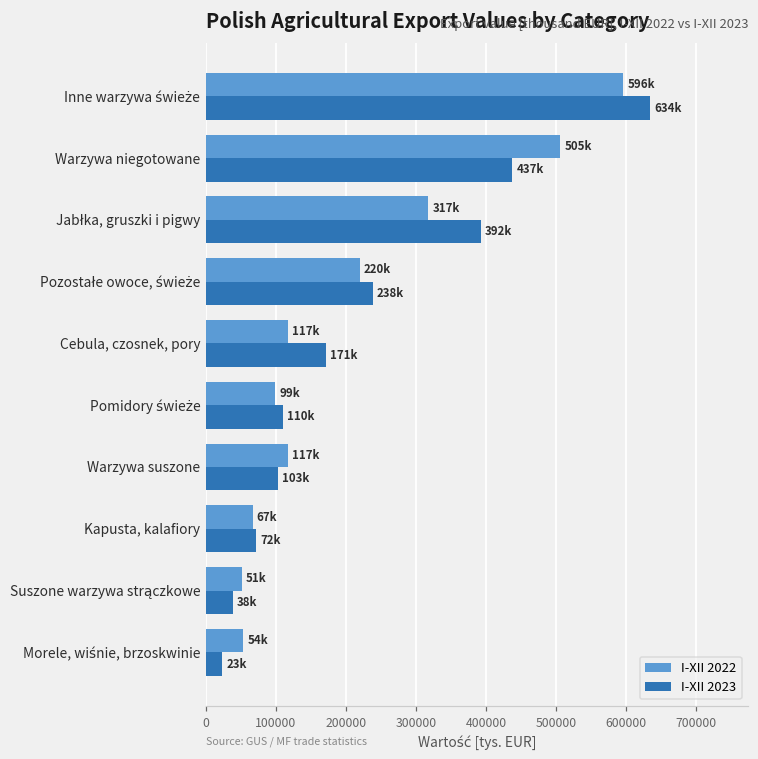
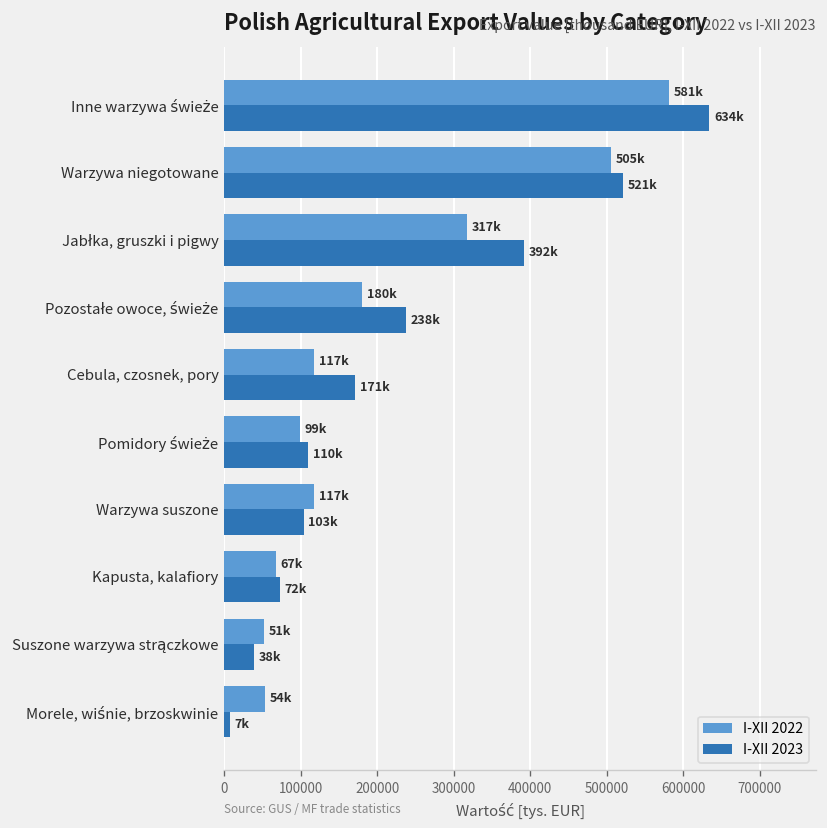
  {
    "I-XII 2022": {
-     "Inne warzywa świeże": "596k",
+     "Inne warzywa świeże": "581k",
      "Warzywa niegotowane": "505k",
      "Jabłka, gruszki i pigwy": "317k",
-     "Pozostałe owoce, świeże": "220k",
+     "Pozostałe owoce, świeże": "180k",
      "Cebula, czosnek, pory": "117k",
      "Pomidory świeże": "99k",
      "Warzywa suszone": "117k",
      "Kapusta, kalafiory": "67k",
      "Suszone warzywa strączkowe": "51k",
      "Morele, wiśnie, brzoskwinie": "54k"
    },
    "I-XII 2023": {
      "Inne warzywa świeże": "634k",
-     "Warzywa niegotowane": "437k",
+     "Warzywa niegotowane": "521k",
      "Jabłka, gruszki i pigwy": "392k",
      "Pozostałe owoce, świeże": "238k",
      "Cebula, czosnek, pory": "171k",
      "Pomidory świeże": "110k",
      "Warzywa suszone": "103k",
      "Kapusta, kalafiory": "72k",
      "Suszone warzywa strączkowe": "38k",
-     "Morele, wiśnie, brzoskwinie": "23k"
+     "Morele, wiśnie, brzoskwinie": "7k"
    }
  }
